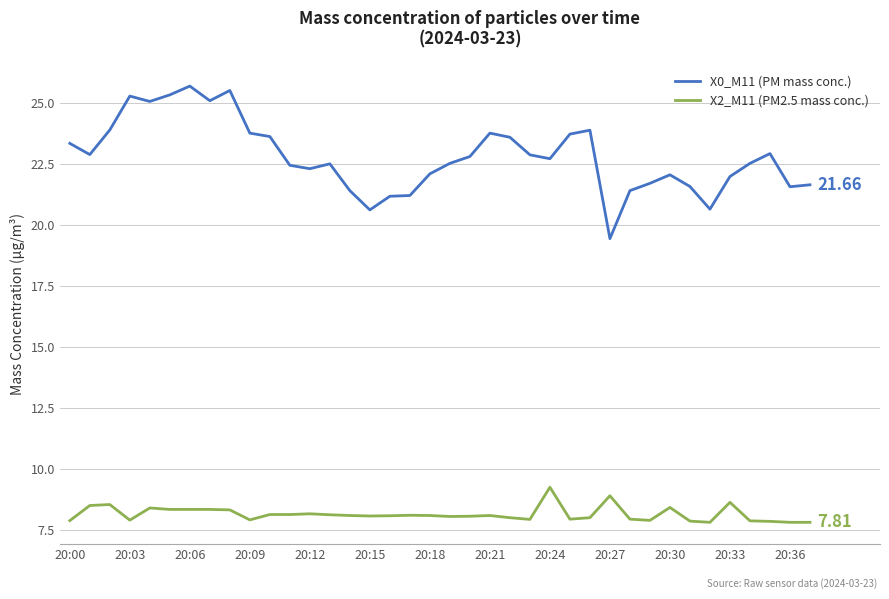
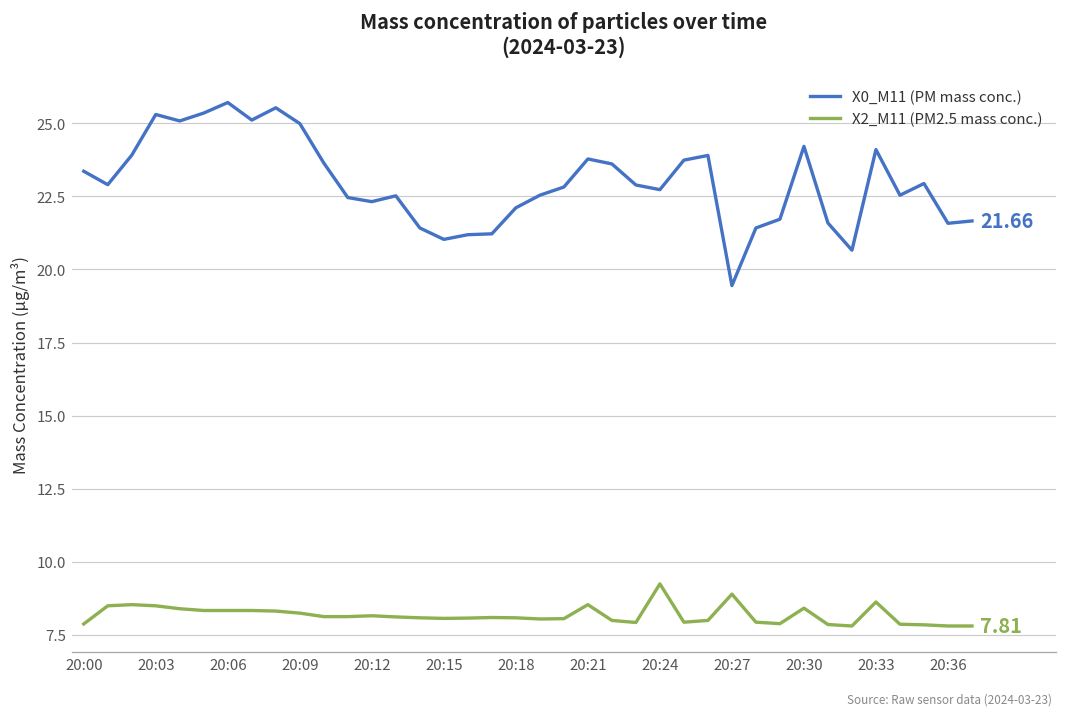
  {
    "X0_M11 (PM mass conc.)": {
      "20:00": 23.4,
      "20:03": 25.3,
      "20:06": 25.7,
-     "20:09": 23.8,
+     "20:09": 25.0,
      "20:12": 22.3,
-     "20:15": 20.6,
+     "20:15": 21.0,
      "20:18": 22.1,
      "20:21": 23.8,
      "20:24": 22.7,
      "20:27": 19.5,
-     "20:30": 22.1,
-     "20:33": 22.0,
+     "20:30": 24.2,
+     "20:33": 24.1,
      "20:36": 21.6
    },
    "X2_M11 (PM2.5 mass conc.)": {
      "20:00": 7.9,
-     "20:03": 7.9,
+     "20:03": 8.5,
      "20:06": 8.3,
-     "20:09": 7.9,
+     "20:09": 8.3,
      "20:12": 8.2,
      "20:15": 8.1,
      "20:18": 8.1,
-     "20:21": 8.1,
+     "20:21": 8.5,
      "20:24": 9.3,
      "20:27": 8.9,
      "20:30": 8.4,
      "20:33": 8.6,
      "20:36": 7.8
    }
  }
